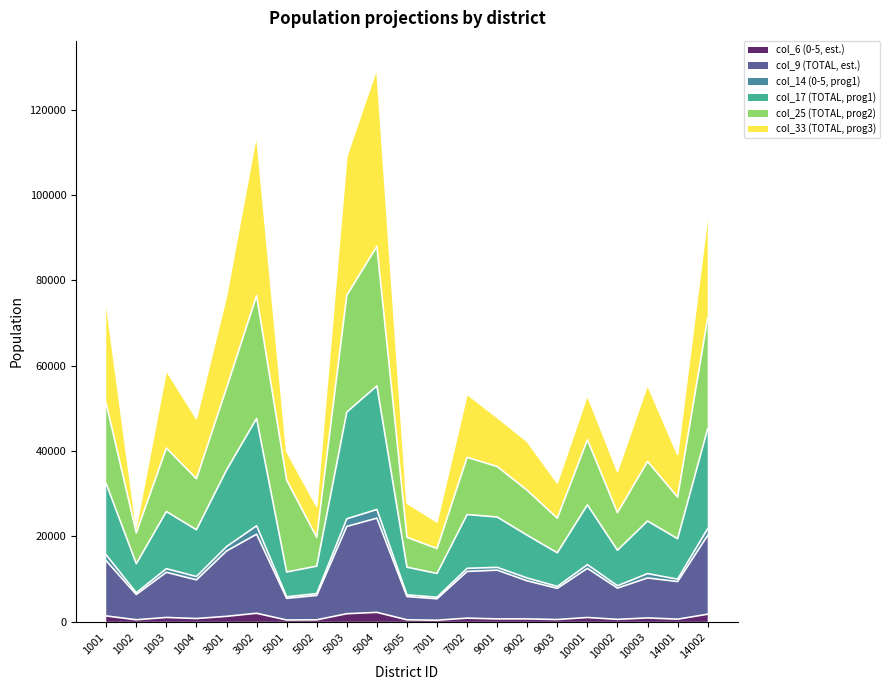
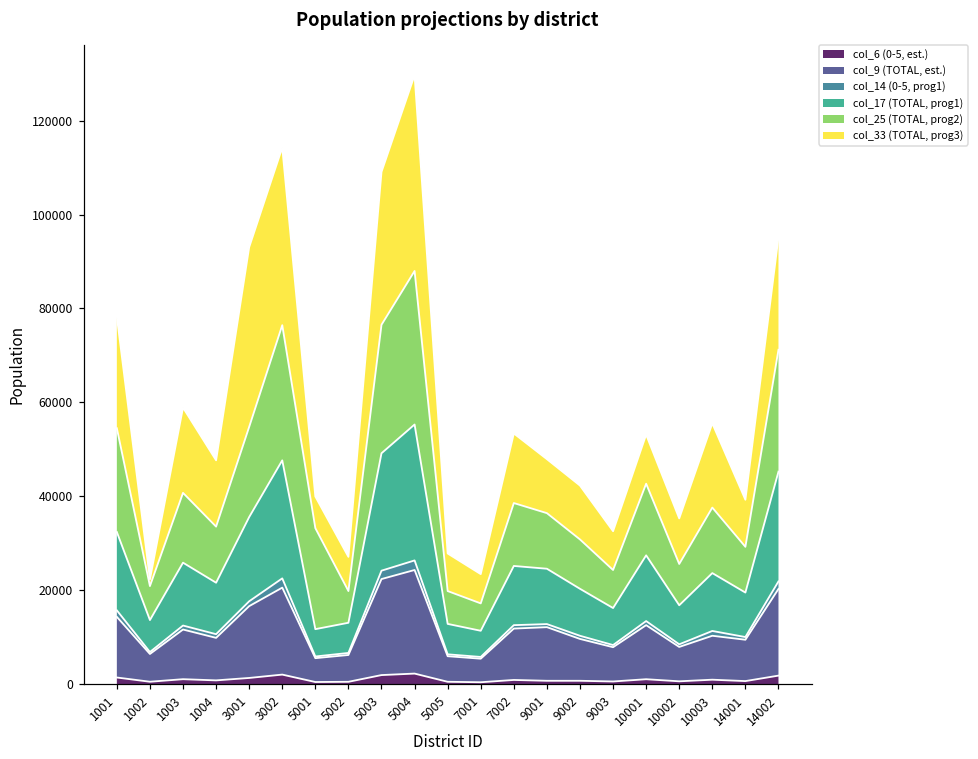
  {
    "col_6 (0-5, est.)": {
      "1001": 1000,
      "1002": 0,
      "1003": 1000,
      "1004": 1000,
      "3001": 1000,
      "3002": 2000,
      "5001": 0,
      "5002": 0,
      "5003": 2000,
      "5004": 2000,
      "5005": 0,
      "7001": 0,
      "7002": 1000,
      "9001": 1000,
      "9002": 1000,
      "9003": 1000,
      "10001": 1000,
      "10002": 1000,
      "10003": 1000,
      "14001": 1000,
      "14002": 2000
    },
    "col_25 (TOTAL, prog2)": {
-     "1001": 19000,
+     "1001": 22000,
      "1002": 7000,
      "1003": 15000,
      "1004": 12000,
      "3001": 19000,
      "3002": 29000,
      "5001": 22000,
      "5002": 7000,
      "5003": 27000,
      "5004": 33000,
      "5005": 7000,
      "7001": 6000,
      "7002": 13000,
      "9001": 12000,
      "9002": 11000,
      "9003": 8000,
      "10001": 15000,
      "10002": 9000,
      "10003": 14000,
      "14001": 10000,
      "14002": 26000
    },
    "col_33 (TOTAL, prog3)": {
      "1001": 24000,
      "1002": 1000,
      "1003": 18000,
      "1004": 14000,
-     "3001": 22000,
+     "3001": 38000,
      "3002": 38000,
      "5001": 7000,
      "5002": 7000,
      "5003": 33000,
      "5004": 42000,
      "5005": 8000,
      "7001": 6000,
      "7002": 15000,
      "9001": 12000,
      "9002": 11000,
      "9003": 8000,
      "10001": 10000,
      "10002": 10000,
      "10003": 18000,
      "14001": 10000,
      "14002": 24000
    }
  }
